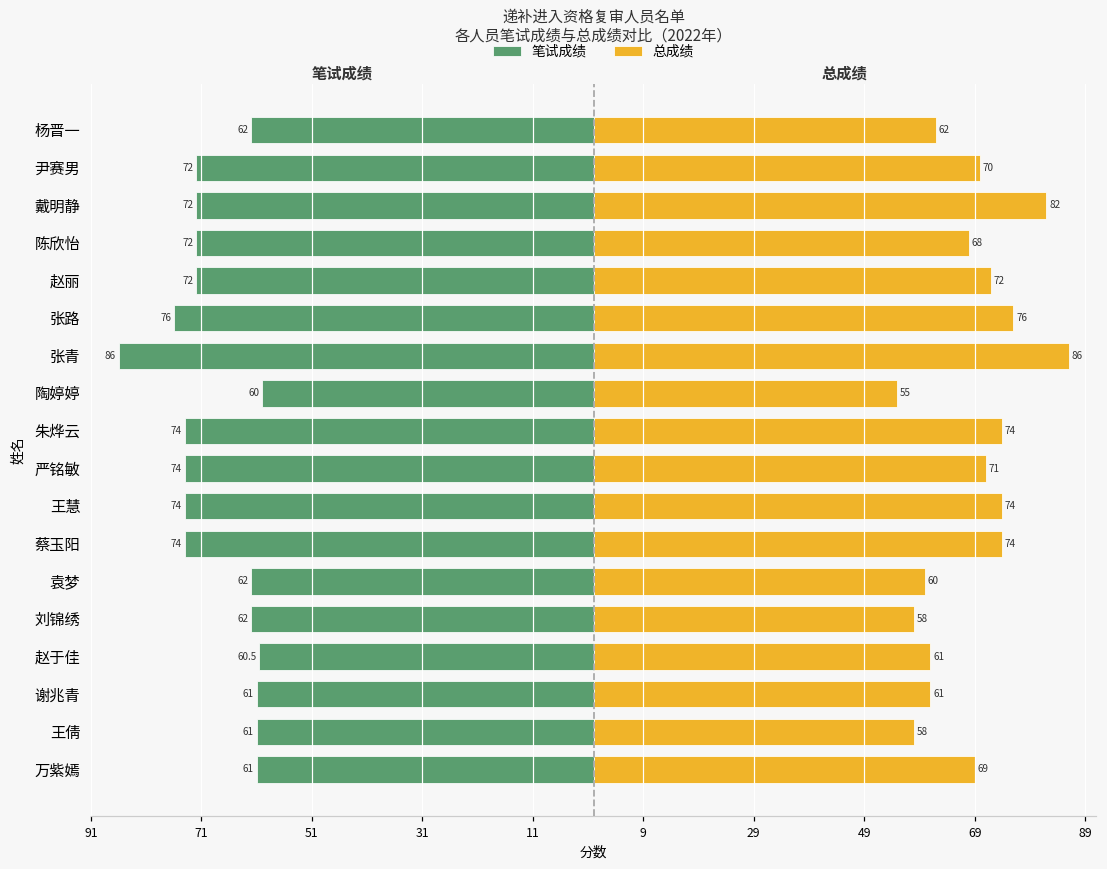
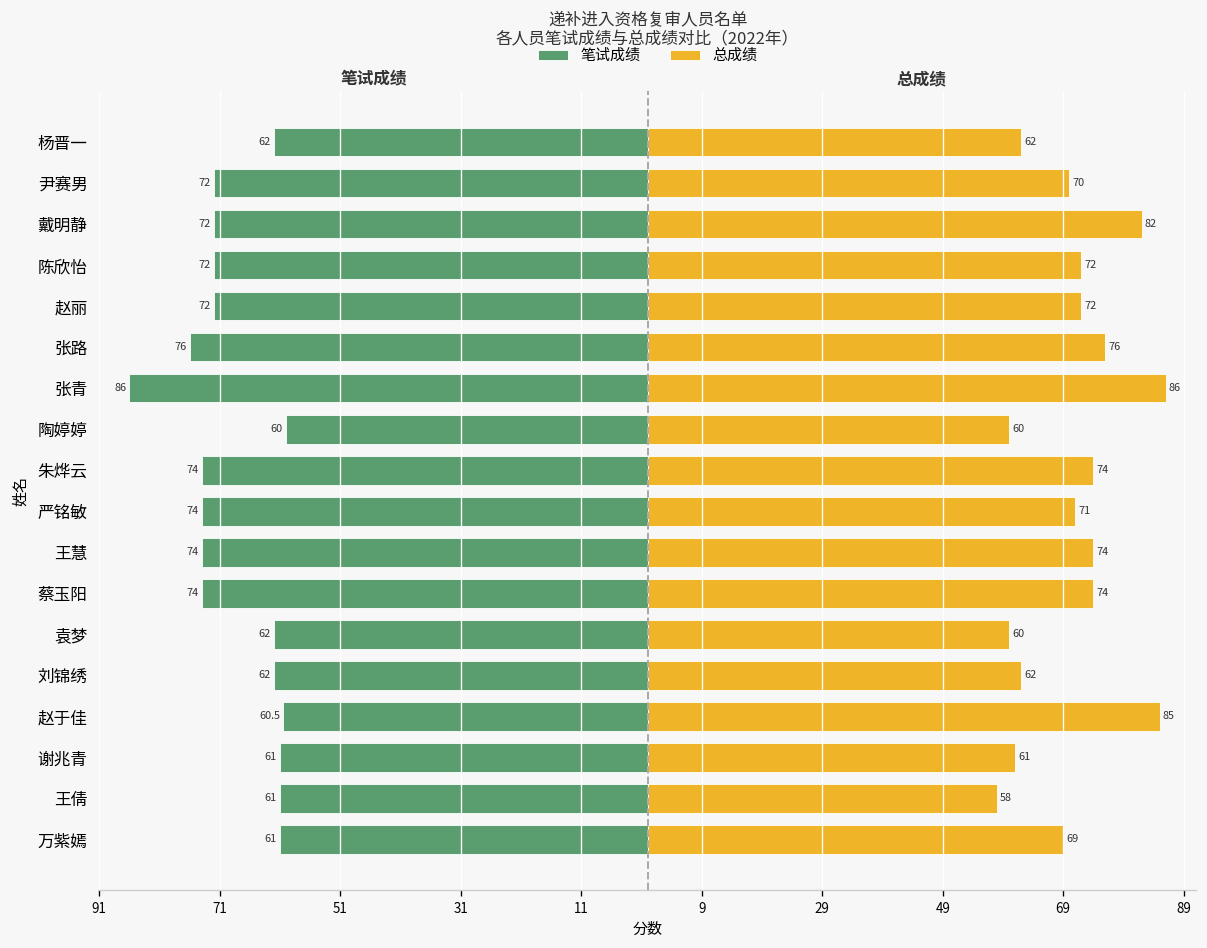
  {
    "总成绩": {
      "杨晋一": 62,
      "尹赛男": 70,
      "戴明静": 82,
-     "陈欣怡": 68,
+     "陈欣怡": 72,
      "赵丽": 72,
      "张路": 76,
      "张青": 86,
-     "陶婷婷": 55,
+     "陶婷婷": 60,
      "朱烨云": 74,
      "严铭敏": 71,
      "王慧": 74,
      "蔡玉阳": 74,
      "袁梦": 60,
-     "刘锦绣": 58,
-     "赵于佳": 61,
+     "刘锦绣": 62,
+     "赵于佳": 85,
      "谢兆青": 61,
      "王倩": 58,
      "万紫嫣": 69
    }
  }
